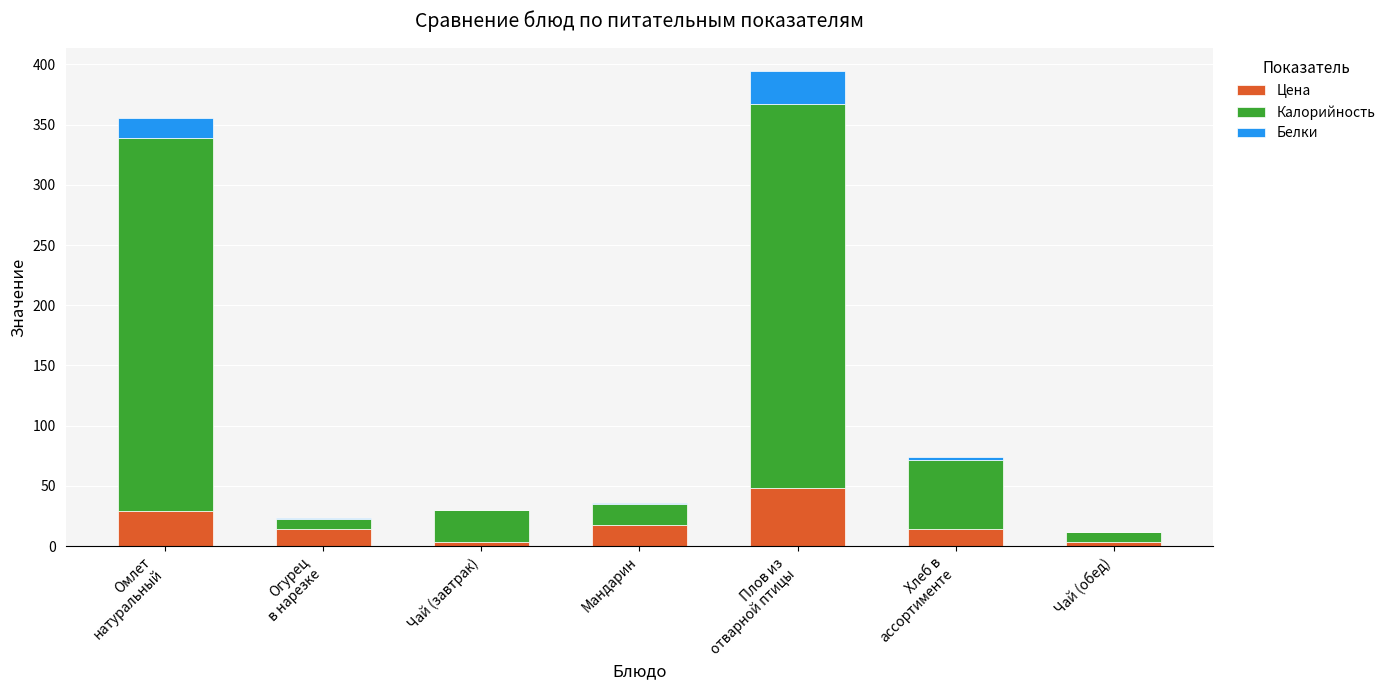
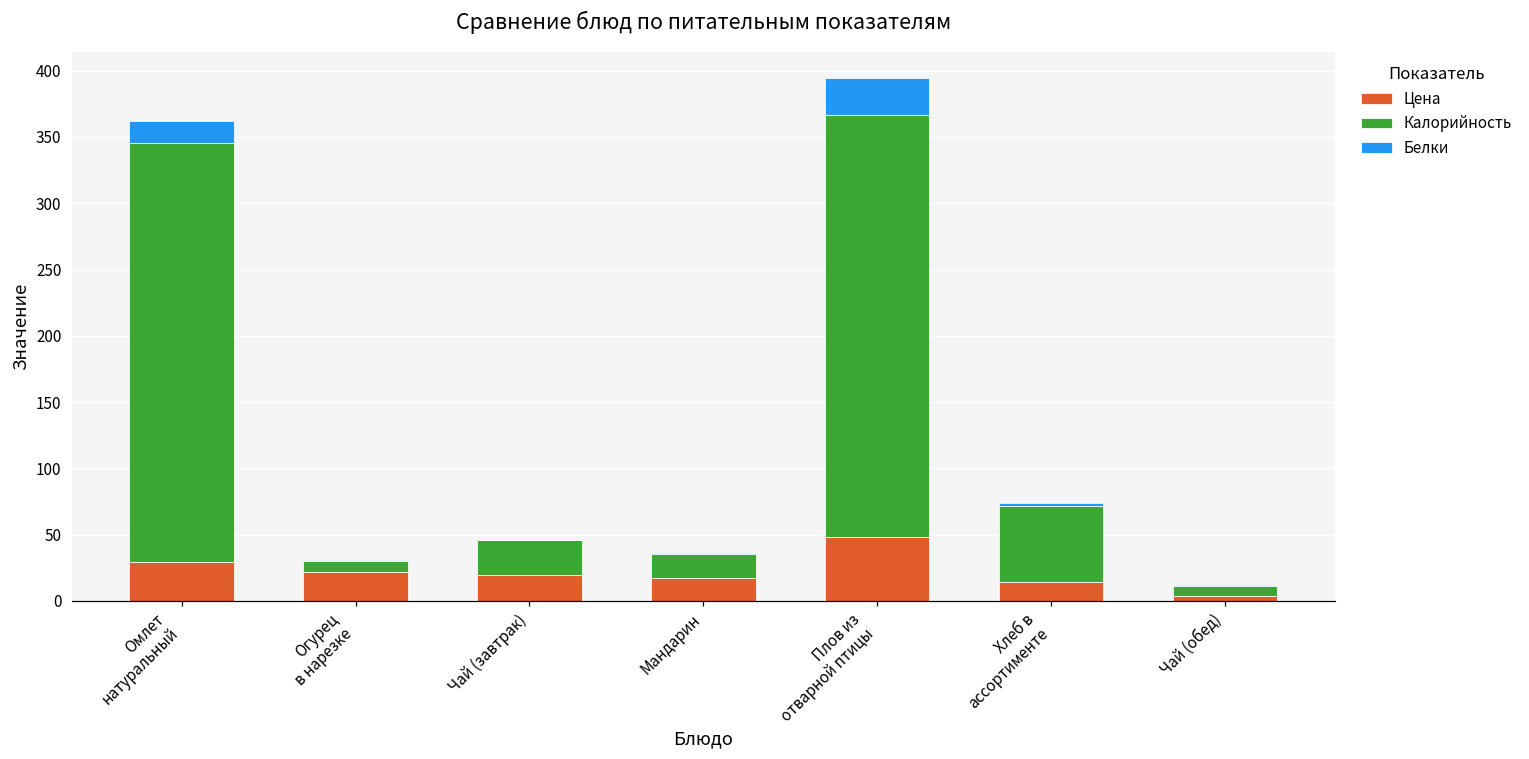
  {
    "Цена": {
      "Омлет натуральный": 29,
-     "Огурец в нарезке": 14,
-     "Чай (завтрак)": 4,
+     "Огурец в нарезке": 22,
+     "Чай (завтрак)": 20,
      "Мандарин": 17,
      "Плов из отварной птицы": 48,
      "Хлеб в ассортименте": 14,
      "Чай (обед)": 4
    },
    "Калорийность": {
-     "Омлет натуральный": 309,
+     "Омлет натуральный": 316,
      "Огурец в нарезке": 8,
      "Чай (завтрак)": 26,
      "Мандарин": 18,
      "Плов из отварной птицы": 319,
      "Хлеб в ассортименте": 58,
      "Чай (обед)": 8
    },
    "Белки": {
      "Омлет натуральный": 17,
      "Плов из отварной птицы": 27,
      "Хлеб в ассортименте": 2
    }
  }
